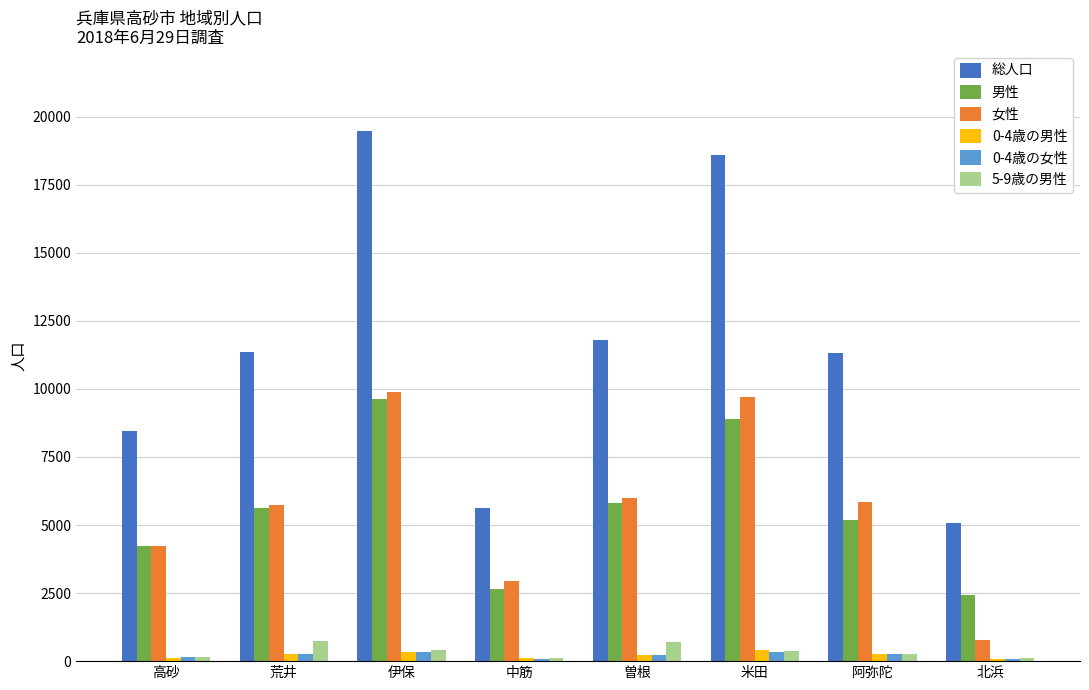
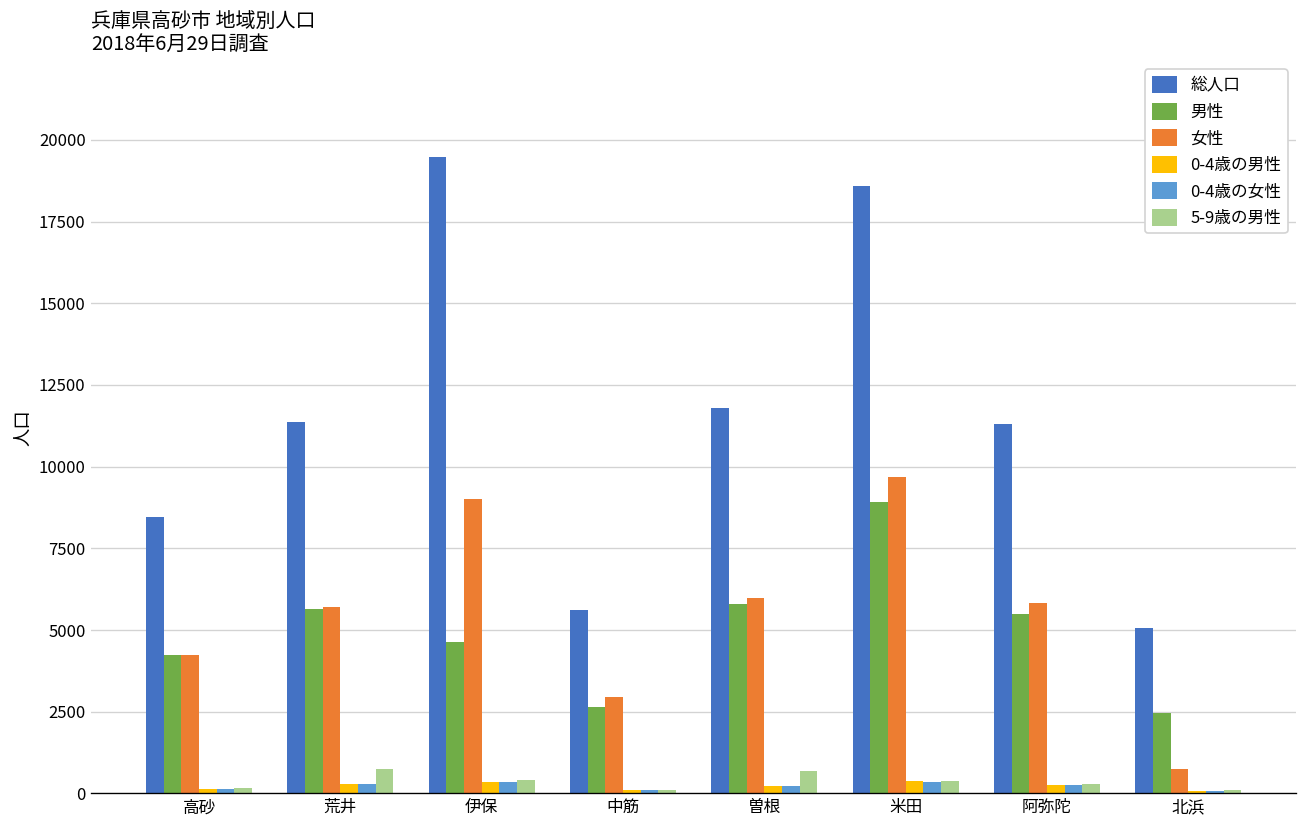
  {
    "男性": {
      "高砂": 4200,
      "荒井": 5600,
-     "伊保": 9600,
+     "伊保": 4600,
      "中筋": 2700,
      "曽根": 5800,
      "米田": 8900,
-     "阿弥陀": 5200,
+     "阿弥陀": 5500,
      "北浜": 2400
    },
    "女性": {
      "高砂": 4200,
      "荒井": 5700,
-     "伊保": 9900,
+     "伊保": 9000,
      "中筋": 3000,
      "曽根": 6000,
      "米田": 9700,
      "阿弥陀": 5800,
      "北浜": 800
    },
    "0-4歳の男性": {
      "高砂": 100,
      "荒井": 300,
      "伊保": 300,
      "中筋": 100,
      "曽根": 200,
      "米田": 400,
      "阿弥陀": 200
    },
    "5-9歳の男性": {
      "高砂": 200,
      "荒井": 700,
      "伊保": 400,
      "中筋": 100,
      "曽根": 700,
      "米田": 400,
      "阿弥陀": 300,
      "北浜": 100
    }
  }
